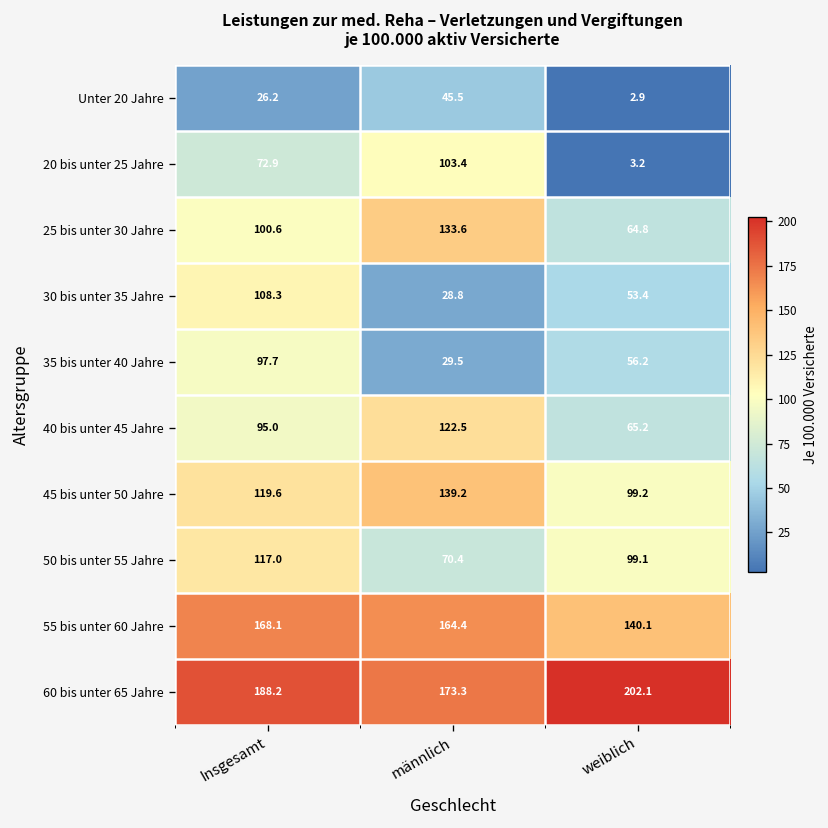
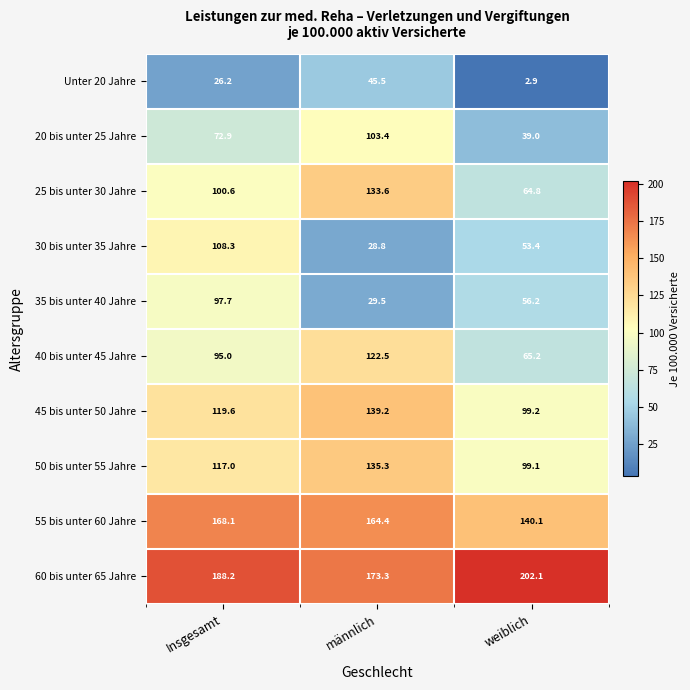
  {
    "Unter 20 Jahre": {
      "Insgesamt": 26.2,
      "männlich": 45.5,
      "weiblich": 2.9
    },
    "20 bis unter 25 Jahre": {
      "Insgesamt": 72.9,
      "männlich": 103.4,
-     "weiblich": 3.2
+     "weiblich": 39.0
    },
    "25 bis unter 30 Jahre": {
      "Insgesamt": 100.6,
      "männlich": 133.6,
      "weiblich": 64.8
    },
    "30 bis unter 35 Jahre": {
      "Insgesamt": 108.3,
      "männlich": 28.8,
      "weiblich": 53.4
    },
    "35 bis unter 40 Jahre": {
      "Insgesamt": 97.7,
      "männlich": 29.5,
      "weiblich": 56.2
    },
    "40 bis unter 45 Jahre": {
      "Insgesamt": 95.0,
      "männlich": 122.5,
      "weiblich": 65.2
    },
    "45 bis unter 50 Jahre": {
      "Insgesamt": 119.6,
      "männlich": 139.2,
      "weiblich": 99.2
    },
    "50 bis unter 55 Jahre": {
      "Insgesamt": 117.0,
-     "männlich": 70.4,
+     "männlich": 135.3,
      "weiblich": 99.1
    },
    "55 bis unter 60 Jahre": {
      "Insgesamt": 168.1,
      "männlich": 164.4,
      "weiblich": 140.1
    },
    "60 bis unter 65 Jahre": {
      "Insgesamt": 188.2,
      "männlich": 173.3,
      "weiblich": 202.1
    }
  }
